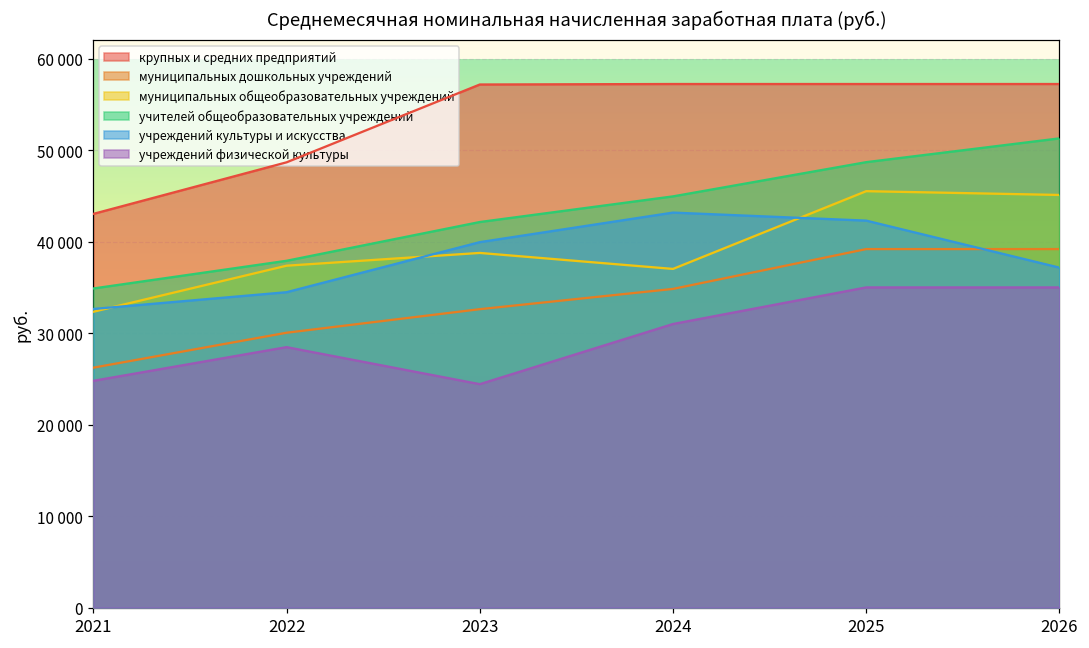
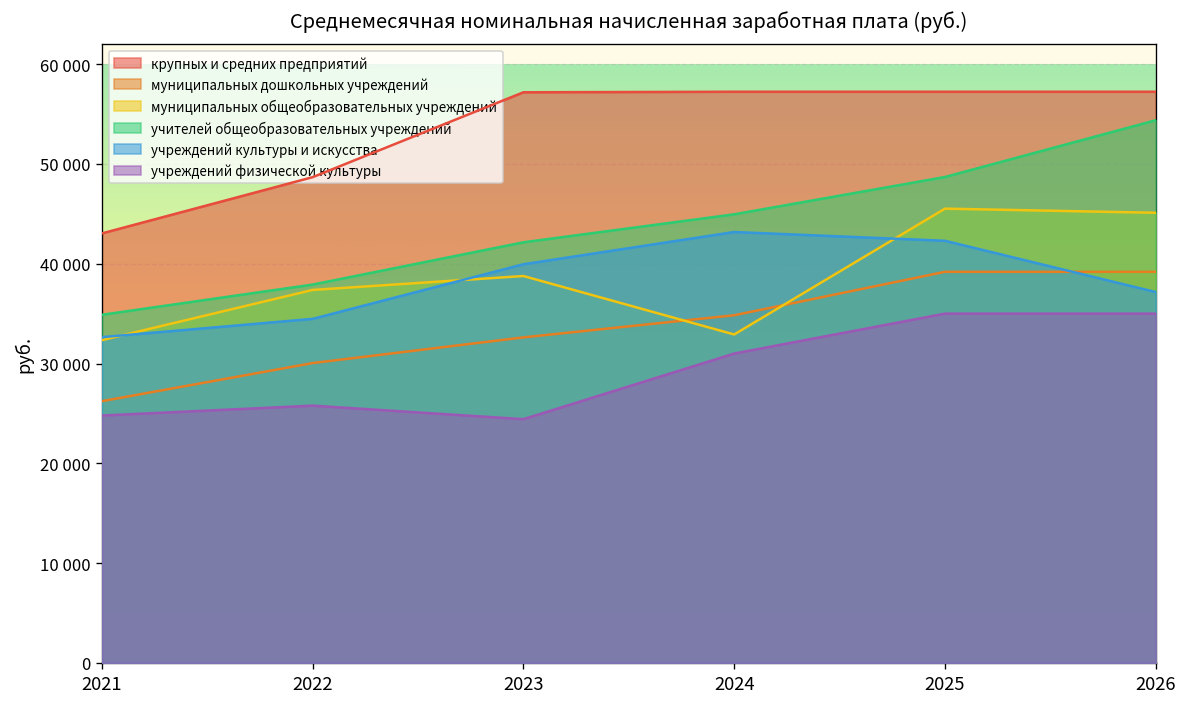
  {
    "муниципальных общеобразовательных учреждений": {
      "2022": 37000,
      "2023": 39000,
-     "2024": 37000,
+     "2024": 33000,
      "2025": 46000,
      "2026": 45000
    },
    "учителей общеобразовательных учреждений": {
      "2021": 35000,
      "2022": 38000,
      "2023": 42000,
      "2024": 45000,
      "2025": 49000,
-     "2026": 51000
+     "2026": 54000
    },
    "учреждений культуры и искусства": {
      "2022": 34000,
      "2023": 40000,
      "2024": 43000,
      "2025": 42000,
      "2026": 37000
    },
    "учреждений физической культуры": {
      "2021": 25000,
-     "2022": 28000,
+     "2022": 26000,
      "2023": 24000,
      "2024": 31000,
      "2025": 35000,
      "2026": 35000
    }
  }
